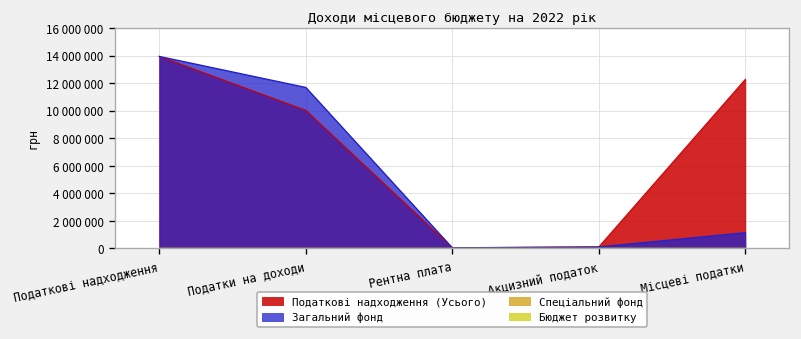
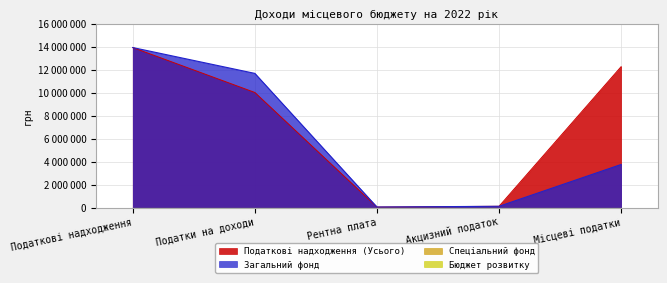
  {
    "Податкові надходження (Усього)": {
      "Податки на доходи": 10000000,
      "Місцеві податки": 12300000
    },
    "Загальний фонд": {
      "Податки на доходи": 11700000,
-     "Місцеві податки": 1100000
+     "Місцеві податки": 3800000
    },
    "Бюджет розвитку": {
      "Податкові надходження": 0,
      "Податки на доходи": 0,
      "Місцеві податки": 0
    }
  }
